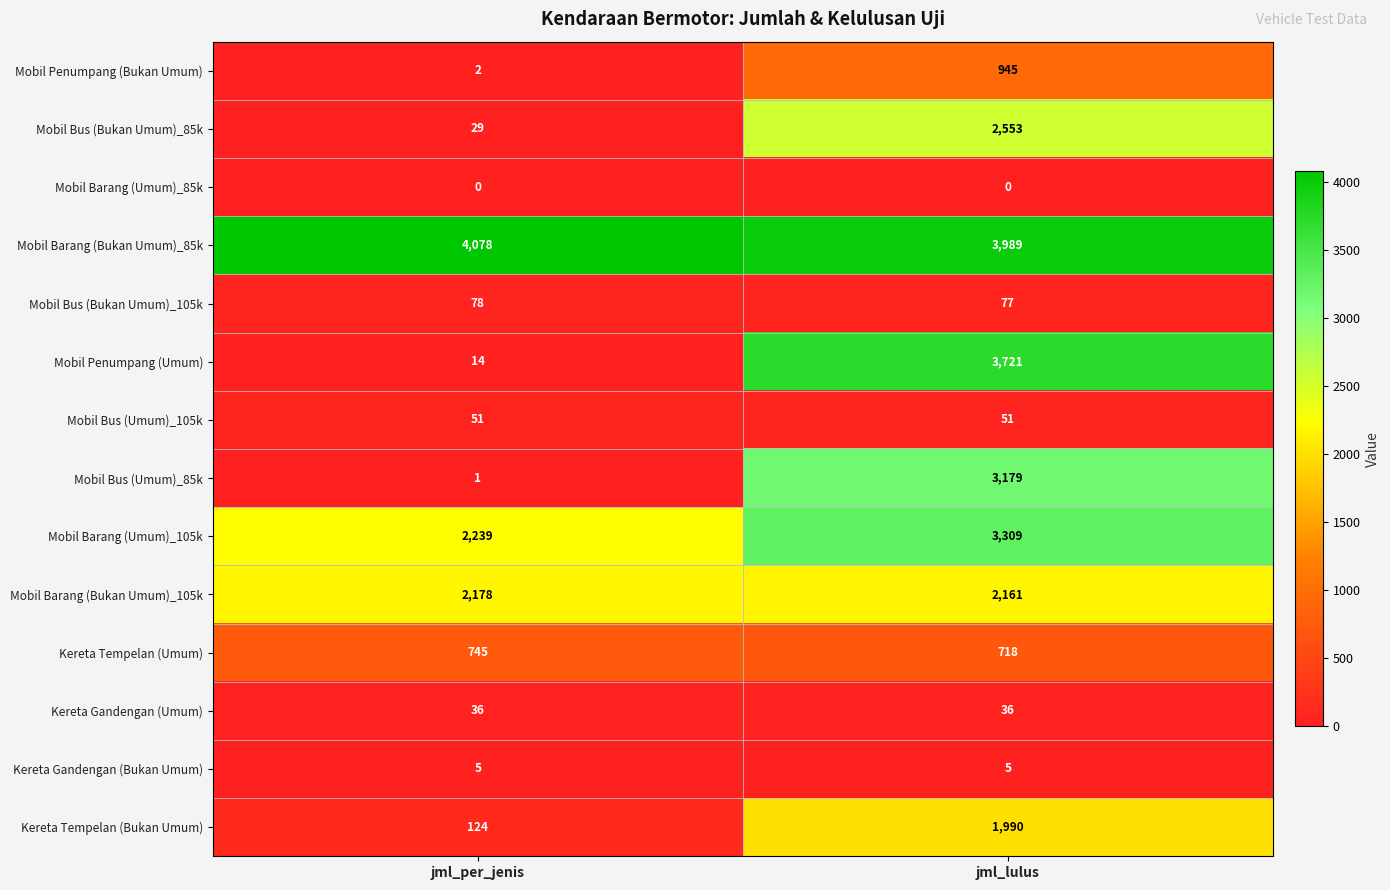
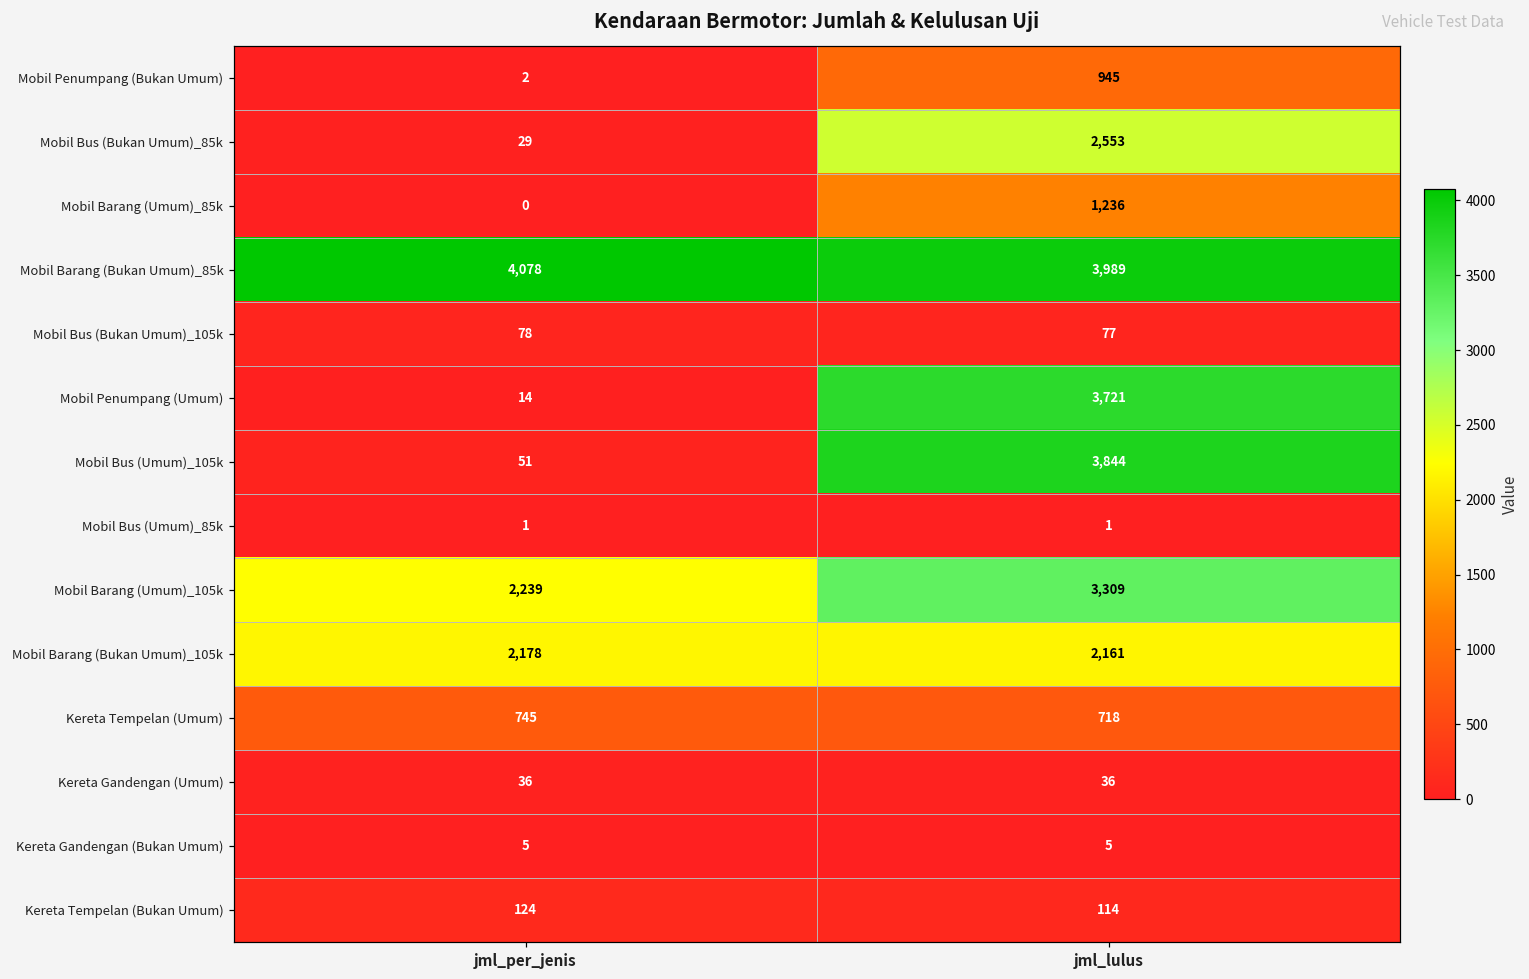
  {
    "Mobil Penumpang (Bukan Umum)": {
      "jml_per_jenis": "2",
      "jml_lulus": "945"
    },
    "Mobil Bus (Bukan Umum)_85k": {
      "jml_per_jenis": "29",
      "jml_lulus": "2,553"
    },
    "Mobil Barang (Umum)_85k": {
      "jml_per_jenis": "0",
-     "jml_lulus": "0"
+     "jml_lulus": "1,236"
    },
    "Mobil Barang (Bukan Umum)_85k": {
      "jml_per_jenis": "4,078",
      "jml_lulus": "3,989"
    },
    "Mobil Bus (Bukan Umum)_105k": {
      "jml_per_jenis": "78",
      "jml_lulus": "77"
    },
    "Mobil Penumpang (Umum)": {
      "jml_per_jenis": "14",
      "jml_lulus": "3,721"
    },
    "Mobil Bus (Umum)_105k": {
      "jml_per_jenis": "51",
-     "jml_lulus": "51"
+     "jml_lulus": "3,844"
    },
    "Mobil Bus (Umum)_85k": {
      "jml_per_jenis": "1",
-     "jml_lulus": "3,179"
+     "jml_lulus": "1"
    },
    "Mobil Barang (Umum)_105k": {
      "jml_per_jenis": "2,239",
      "jml_lulus": "3,309"
    },
    "Mobil Barang (Bukan Umum)_105k": {
      "jml_per_jenis": "2,178",
      "jml_lulus": "2,161"
    },
    "Kereta Tempelan (Umum)": {
      "jml_per_jenis": "745",
      "jml_lulus": "718"
    },
    "Kereta Gandengan (Umum)": {
      "jml_per_jenis": "36",
      "jml_lulus": "36"
    },
    "Kereta Gandengan (Bukan Umum)": {
      "jml_per_jenis": "5",
      "jml_lulus": "5"
    },
    "Kereta Tempelan (Bukan Umum)": {
      "jml_per_jenis": "124",
-     "jml_lulus": "1,990"
+     "jml_lulus": "114"
    }
  }
